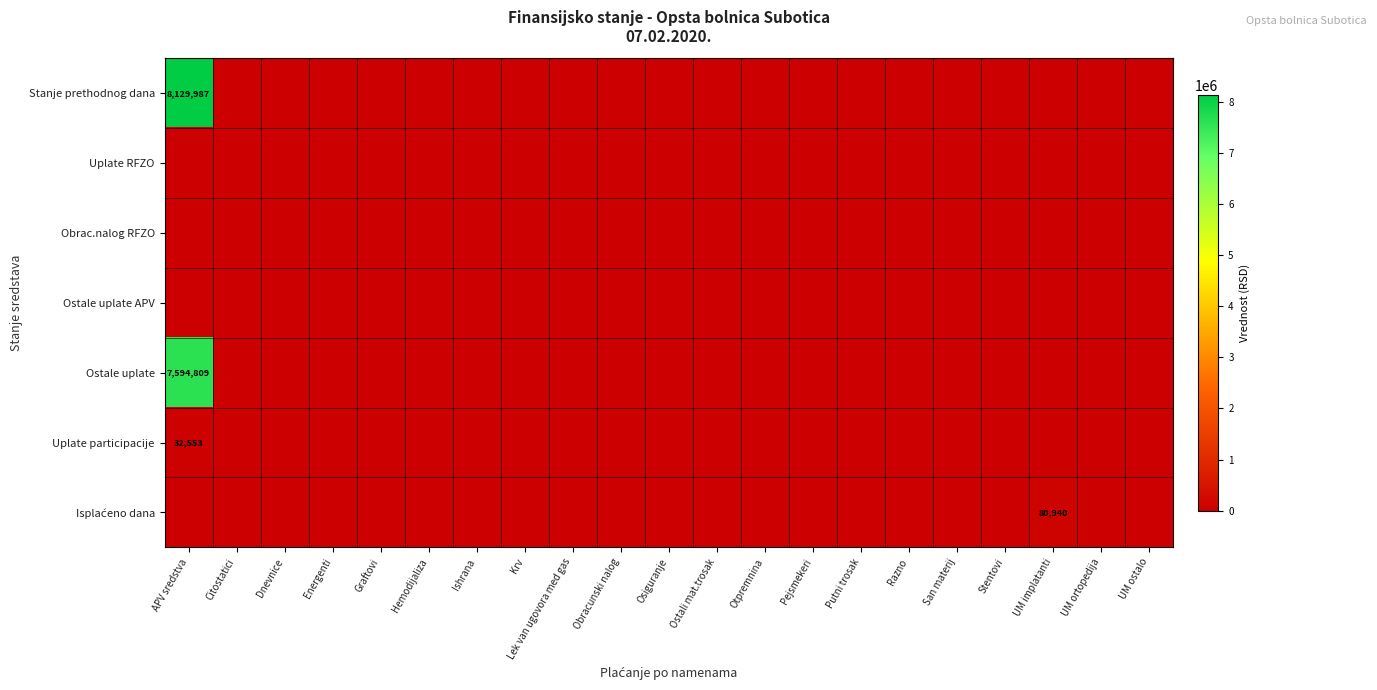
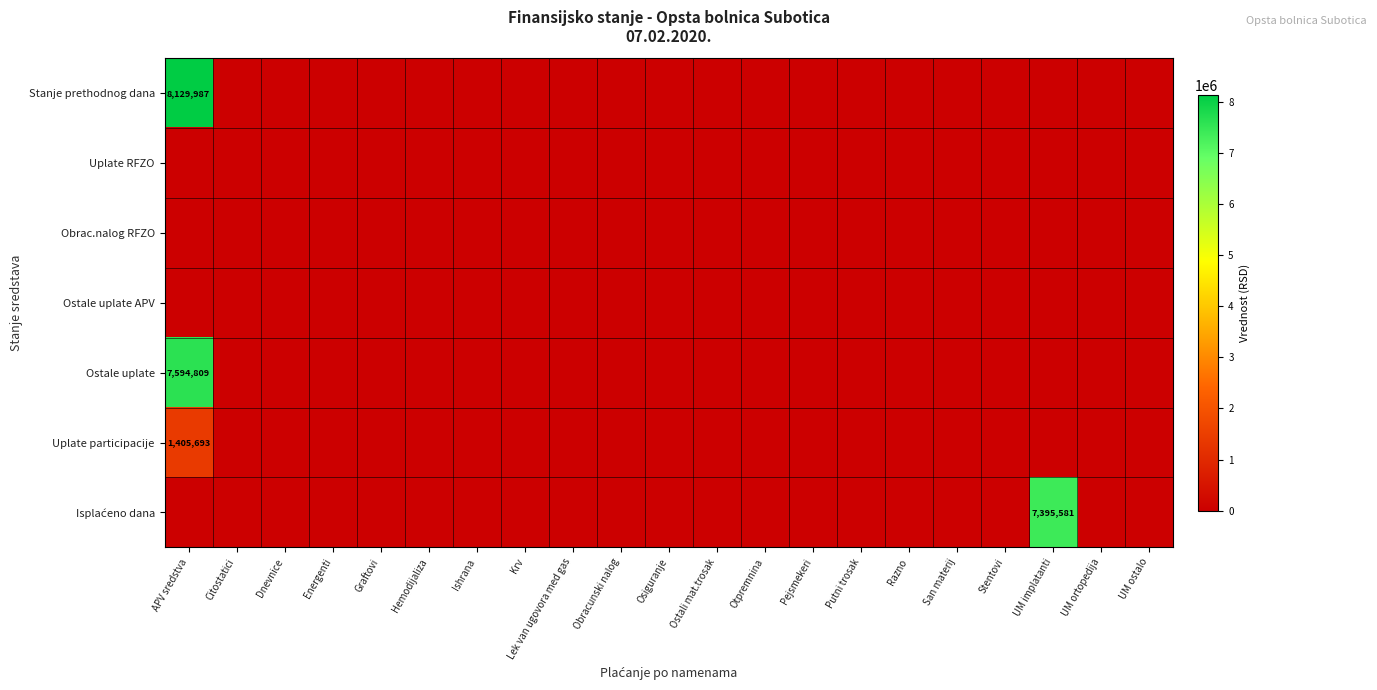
  {
    "Stanje prethodnog dana": {
      "APV sredstva": "8,129,987"
    },
    "Ostale uplate": {
      "APV sredstva": "7,594,809"
    },
    "Uplate participacije": {
-     "APV sredstva": "32,553"
+     "APV sredstva": "1,405,693"
    },
    "Isplaćeno dana": {
-     "UM implatanti": "80,940"
+     "UM implatanti": "7,395,581"
    }
  }
